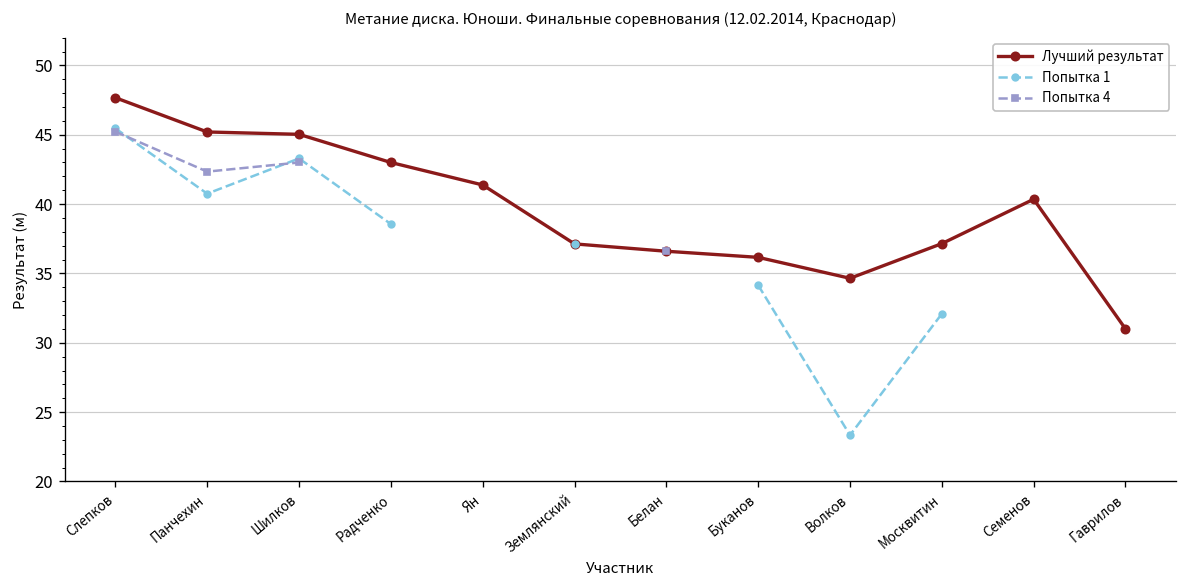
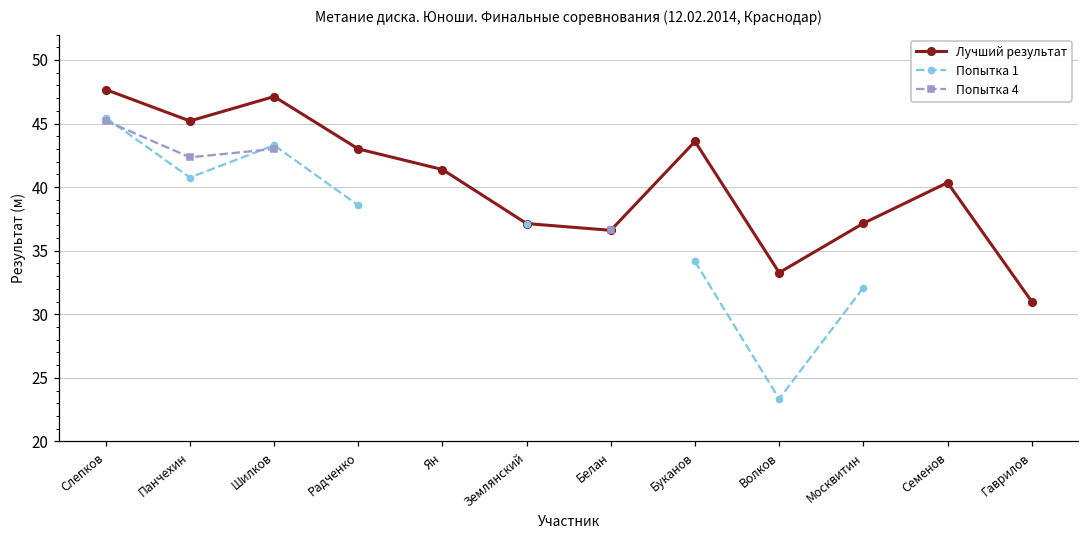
  {
    "Лучший результат": {
      "Слепков": 47.7,
      "Панчехин": 45.2,
-     "Шилков": 45.0,
+     "Шилков": 47.1,
      "Радченко": 43.0,
      "Ян": 41.4,
-     "Буканов": 36.2,
-     "Волков": 34.7,
+     "Буканов": 43.6,
+     "Волков": 33.3,
      "Москвитин": 37.2,
      "Семенов": 40.4,
      "Гаврилов": 31.0
    }
  }
